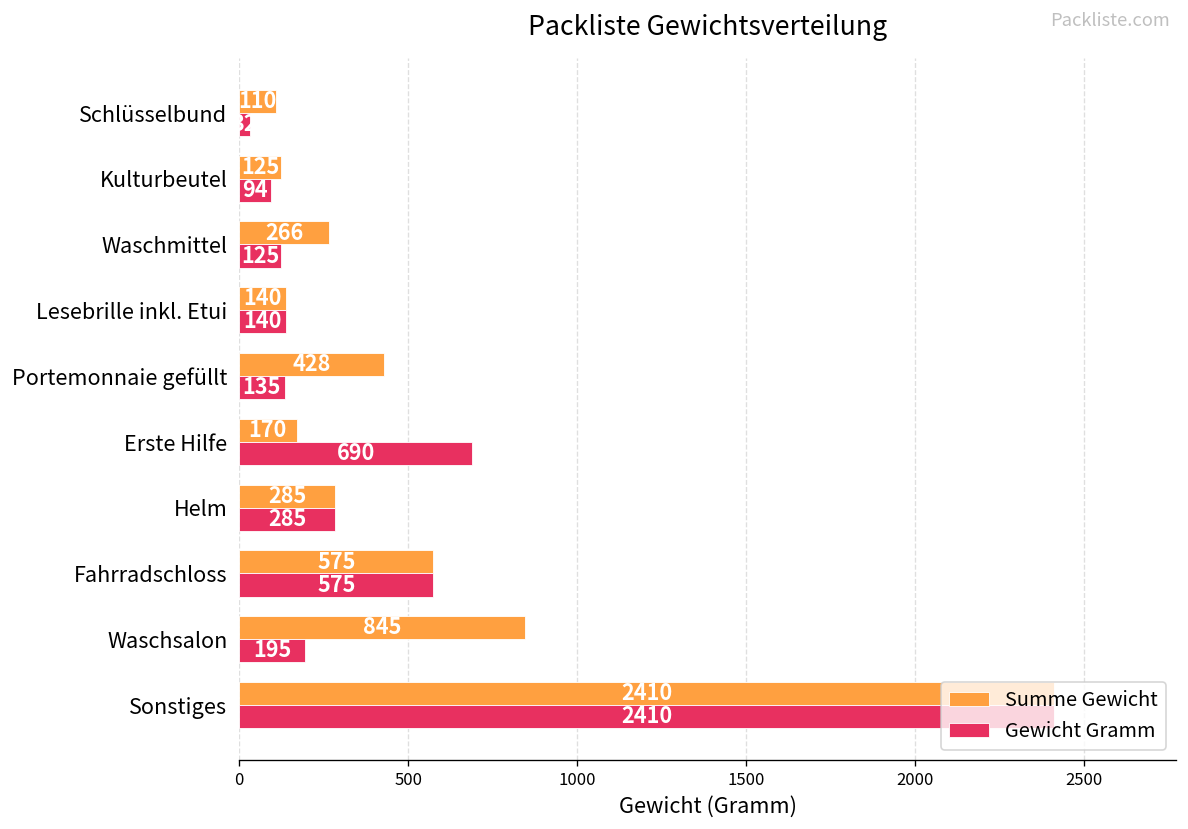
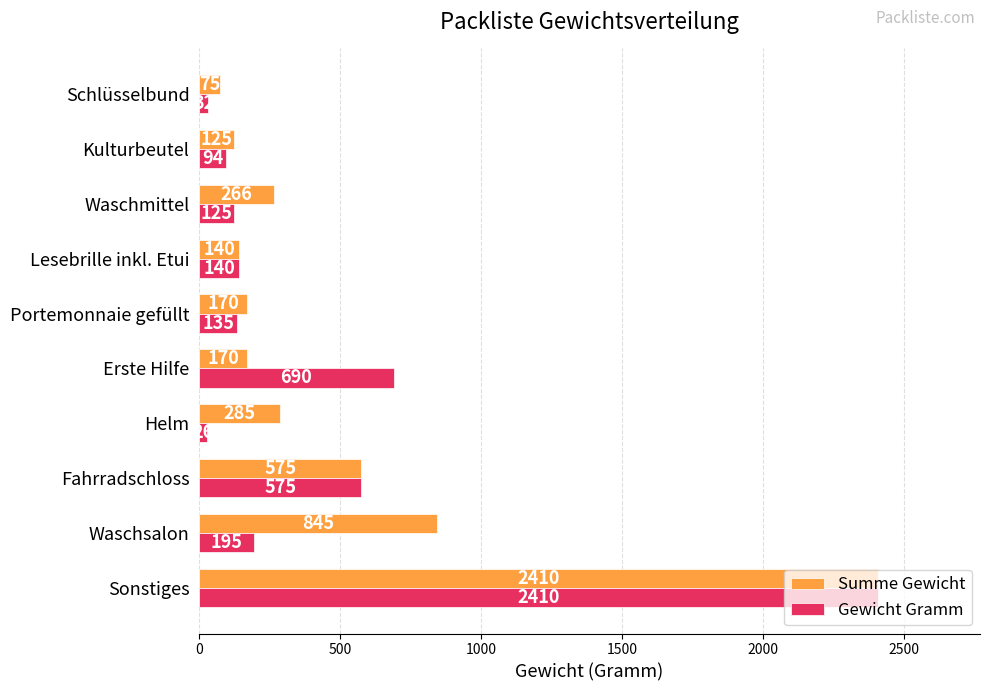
  {
    "Summe Gewicht": {
-     "Schlüsselbund": 110,
+     "Schlüsselbund": 75,
      "Kulturbeutel": 125,
      "Waschmittel": 266,
      "Lesebrille inkl. Etui": 140,
-     "Portemonnaie gefüllt": 428,
+     "Portemonnaie gefüllt": 170,
      "Erste Hilfe": 170,
      "Helm": 285,
      "Fahrradschloss": 575,
      "Waschsalon": 845
    },
    "Gewicht Gramm": {
      "Schlüsselbund": 30,
-     "Helm": 290
+     "Helm": 30
    }
  }
